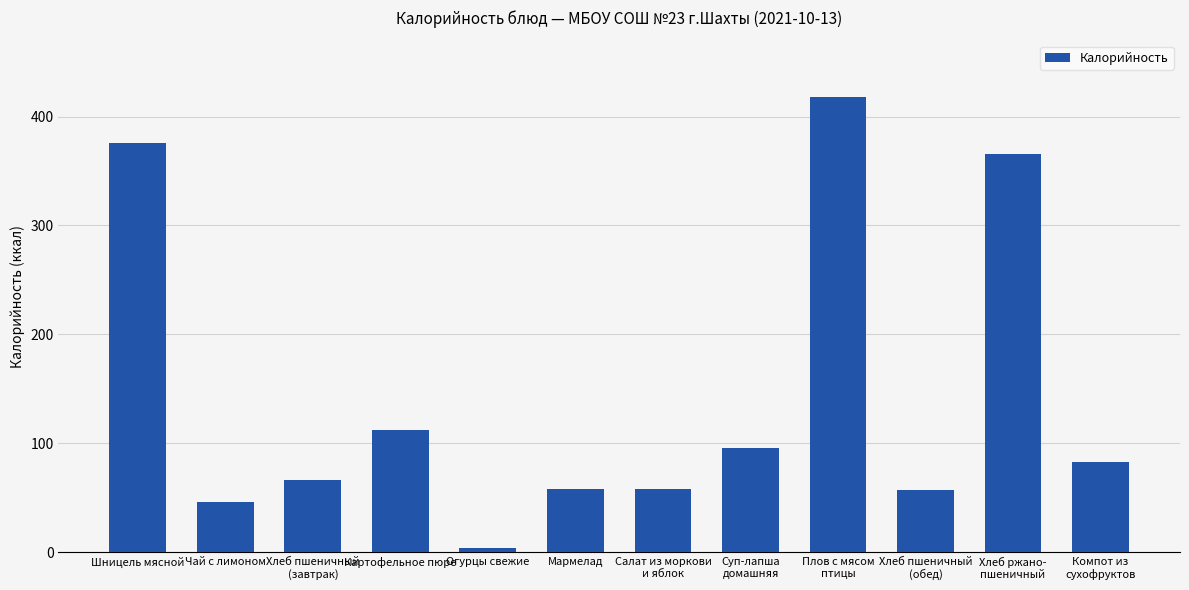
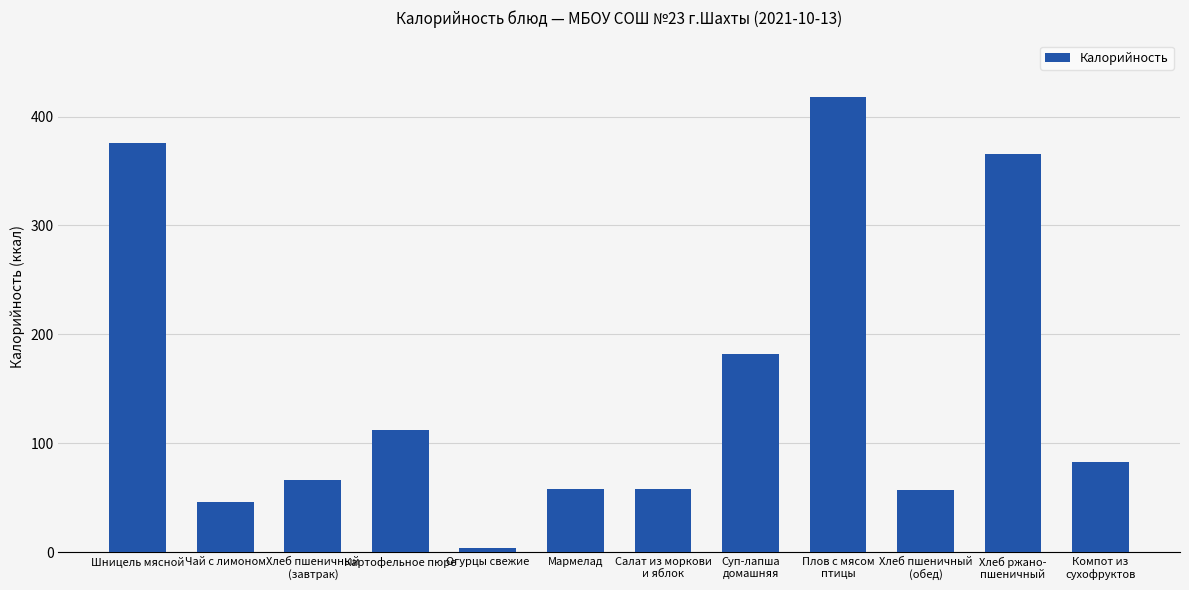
  {
    "Шницель мясной": 376,
    "Чай с лимоном": 46,
    "Хлеб пшеничный (завтрак)": 66,
    "Картофельное пюре": 112,
    "Огурцы свежие": 4,
    "Мармелад": 58,
    "Салат из моркови и яблок": 58,
-   "Суп-лапша домашняя": 96,
+   "Суп-лапша домашняя": 182,
    "Плов с мясом птицы": 418,
    "Хлеб пшеничный (обед)": 57,
    "Хлеб ржано- пшеничный": 365,
    "Компот из сухофруктов": 83
  }
